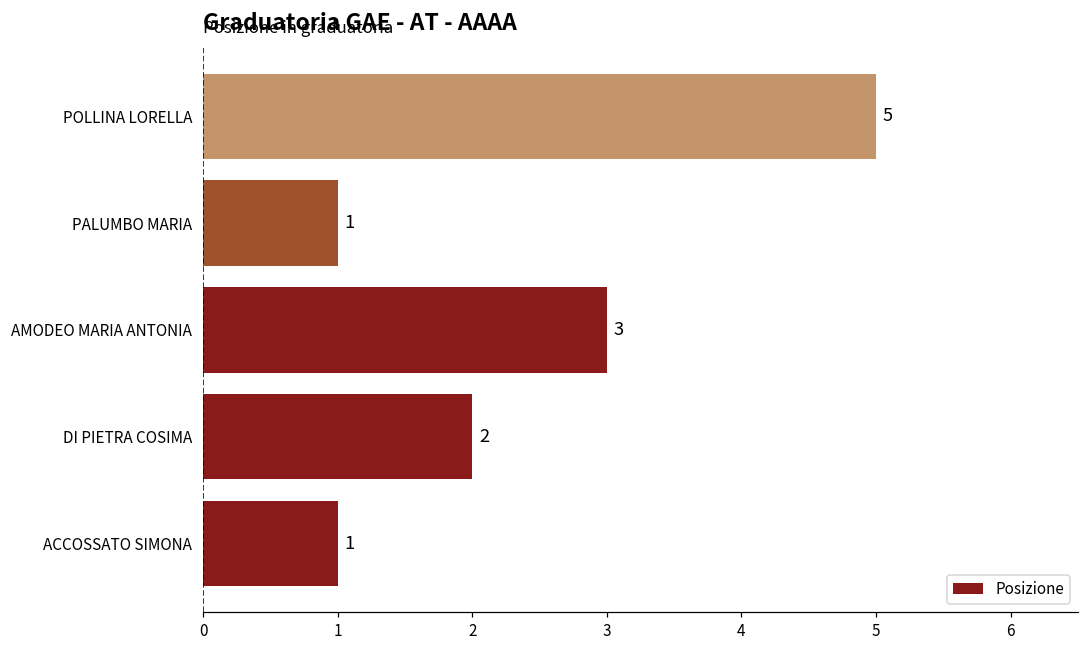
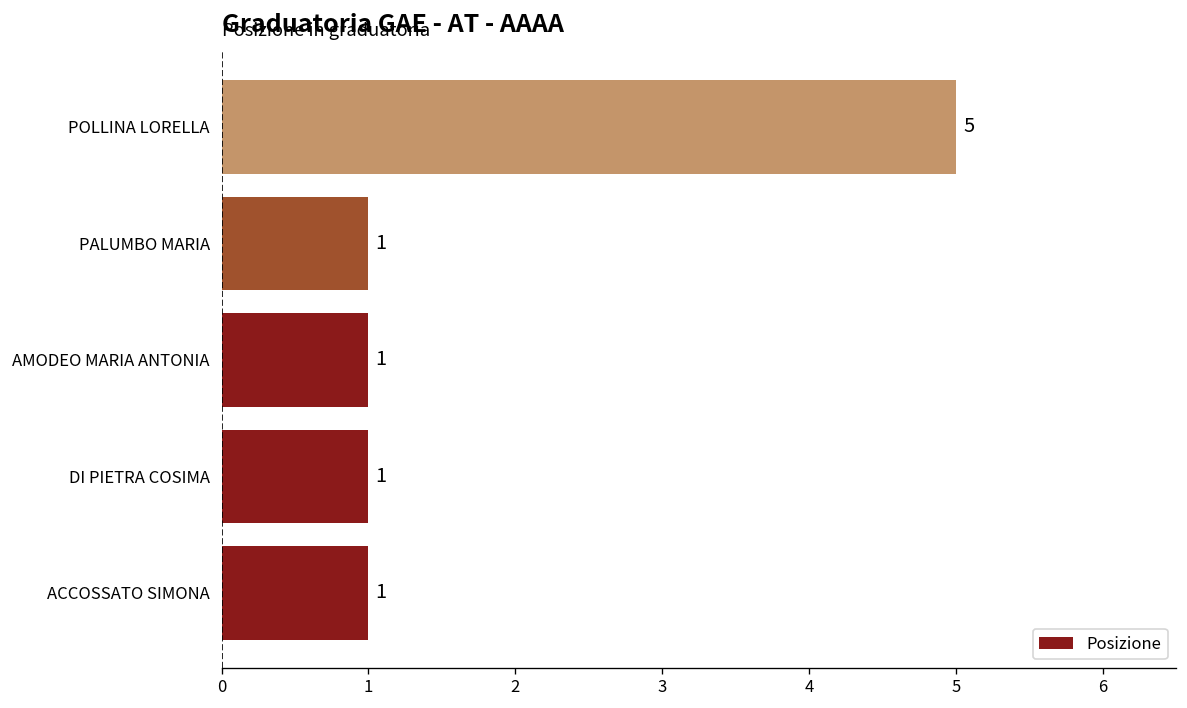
  {
    "POLLINA LORELLA": 5,
    "PALUMBO MARIA": 1,
-   "AMODEO MARIA ANTONIA": 3,
-   "DI PIETRA COSIMA": 2,
+   "AMODEO MARIA ANTONIA": 1,
+   "DI PIETRA COSIMA": 1,
    "ACCOSSATO SIMONA": 1
  }
